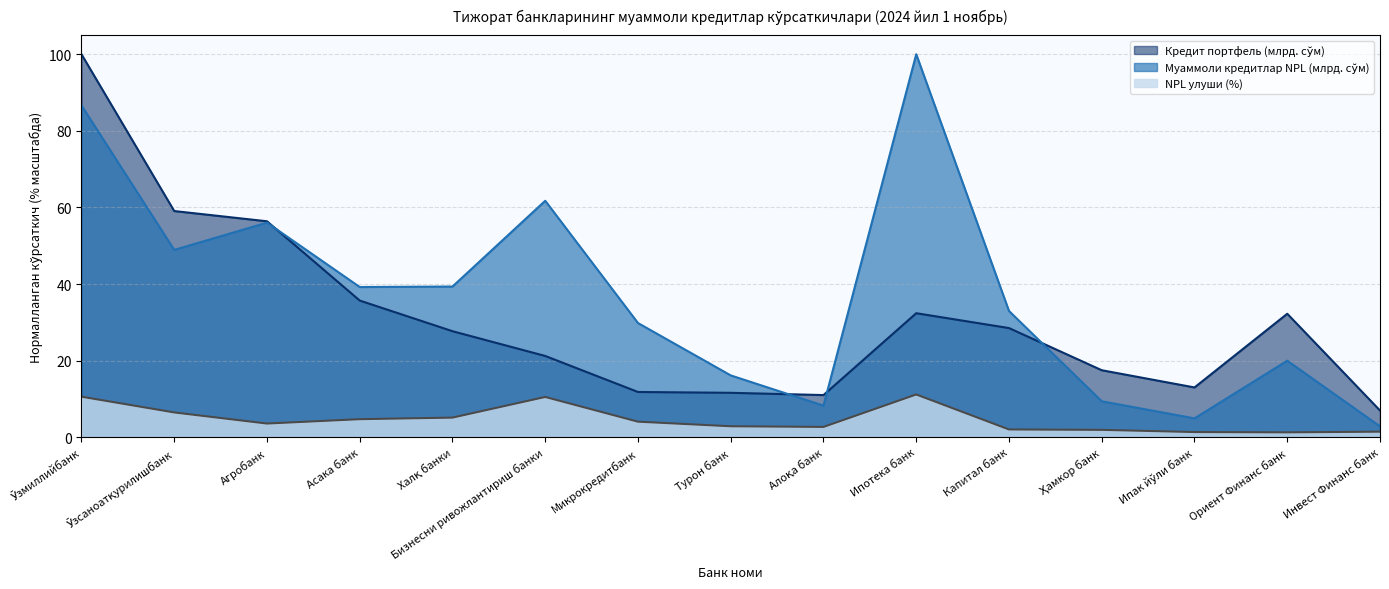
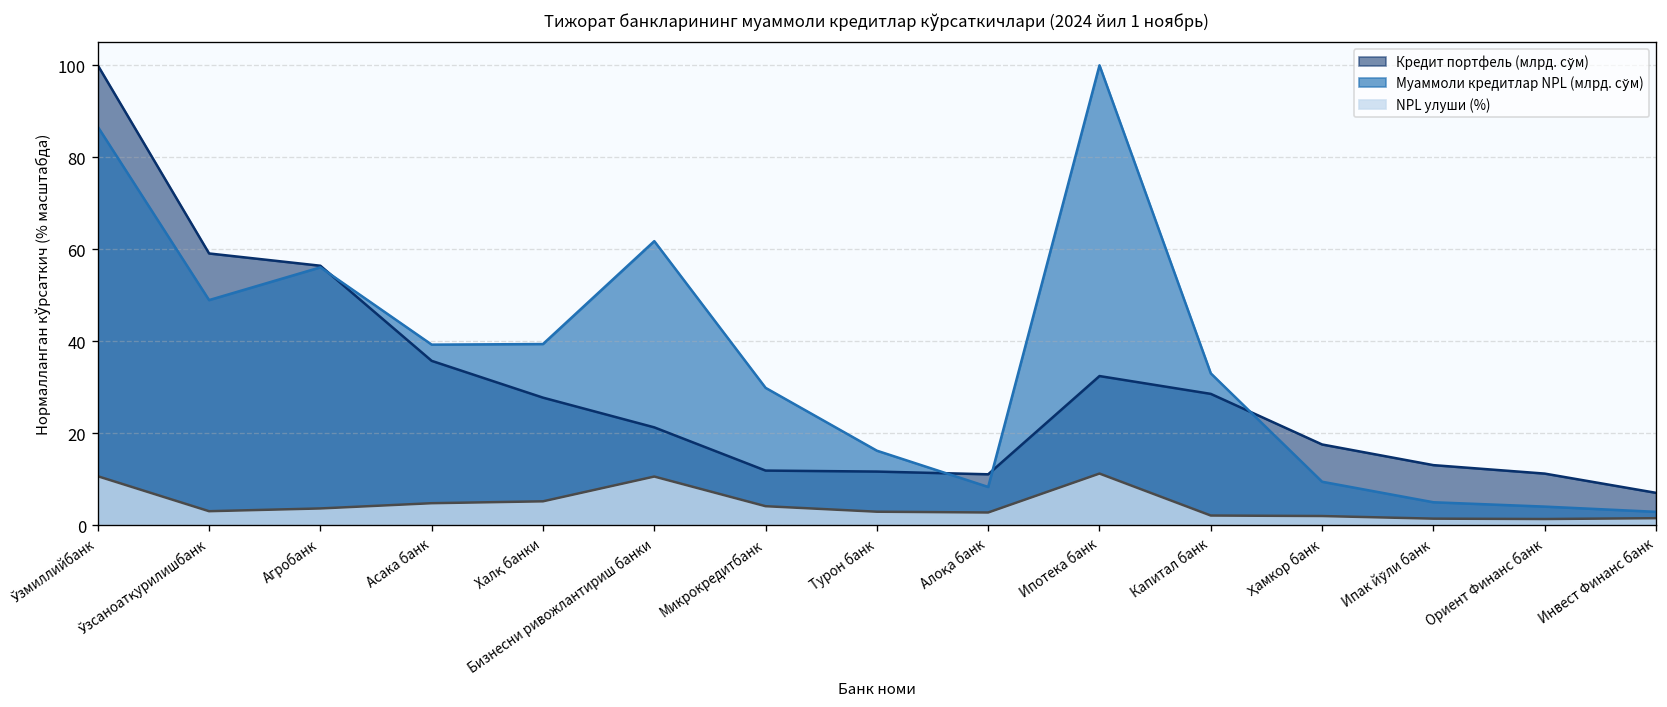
  {
    "Кредит портфель (млрд. сўм)": {
      "Ўзмиллийбанк": 100,
      "Ўзсаноатқурилишбанк": 59,
      "Асака банк": 36,
      "Халқ банки": 28,
      "Бизнесни ривожлантириш банки": 21,
      "Микрокредитбанк": 12,
      "Турон банк": 12,
      "Алоқа банк": 11,
      "Ипотека банк": 32,
      "Капитал банк": 29,
      "Ҳамкор банк": 18,
      "Ипак йўли банк": 13,
-     "Ориент Финанс банк": 32,
+     "Ориент Финанс банк": 11,
      "Инвест Финанс банк": 7
    },
    "Муаммоли кредитлар NPL (млрд. сўм)": {
      "Ўзмиллийбанк": 87,
      "Ўзсаноатқурилишбанк": 49,
      "Асака банк": 39,
      "Халқ банки": 39,
      "Бизнесни ривожлантириш банки": 62,
      "Микрокредитбанк": 30,
      "Турон банк": 16,
      "Алоқа банк": 8,
      "Ипотека банк": 100,
      "Капитал банк": 33,
      "Ҳамкор банк": 9,
      "Ипак йўли банк": 5,
-     "Ориент Финанс банк": 20,
+     "Ориент Финанс банк": 4,
      "Инвест Финанс банк": 3
    },
    "NPL улуши (%)": {
      "Ўзмиллийбанк": 11,
-     "Ўзсаноатқурилишбанк": 7,
+     "Ўзсаноатқурилишбанк": 3,
      "Агробанк": 4,
      "Асака банк": 5,
      "Халқ банки": 5,
      "Бизнесни ривожлантириш банки": 11,
      "Микрокредитбанк": 4,
      "Турон банк": 3,
      "Алоқа банк": 3,
      "Ипотека банк": 11,
      "Капитал банк": 2,
      "Ҳамкор банк": 2,
      "Ипак йўли банк": 1,
      "Ориент Финанс банк": 1,
      "Инвест Финанс банк": 1
    }
  }
